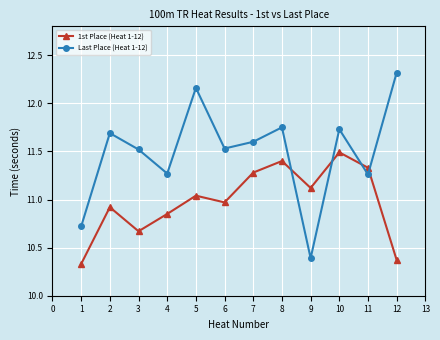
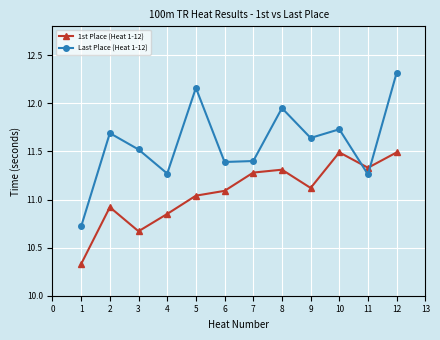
  {
    "1st Place (Heat 1-12)": {
      "1": 10.3,
      "2": 10.9,
      "3": 10.7,
      "4": 10.9,
      "5": 11.0,
-     "6": 11.0,
+     "6": 11.1,
      "7": 11.3,
-     "8": 11.4,
+     "8": 11.3,
      "9": 11.1,
      "10": 11.5,
      "11": 11.3,
-     "12": 10.4
+     "12": 11.5
    },
    "Last Place (Heat 1-12)": {
      "1": 10.7,
      "2": 11.7,
      "3": 11.5,
      "4": 11.3,
      "5": 12.2,
-     "6": 11.5,
-     "7": 11.6,
-     "8": 11.8,
-     "9": 10.4,
+     "6": 11.4,
+     "7": 11.4,
+     "8": 12.0,
+     "9": 11.6,
      "10": 11.7,
      "11": 11.3,
      "12": 12.3
    }
  }
